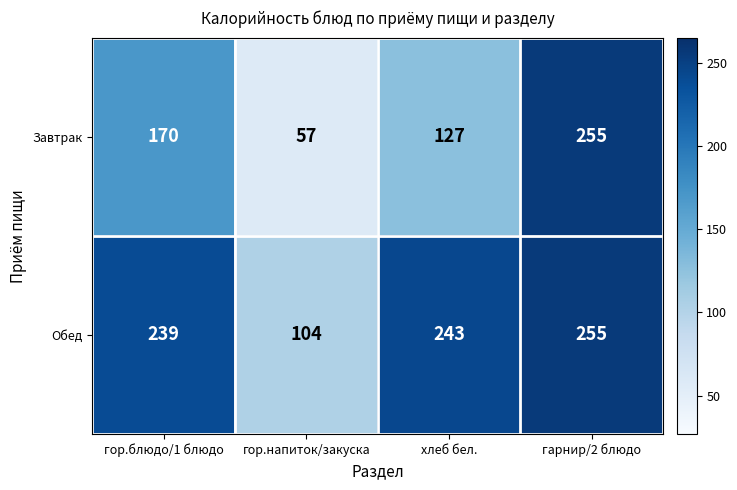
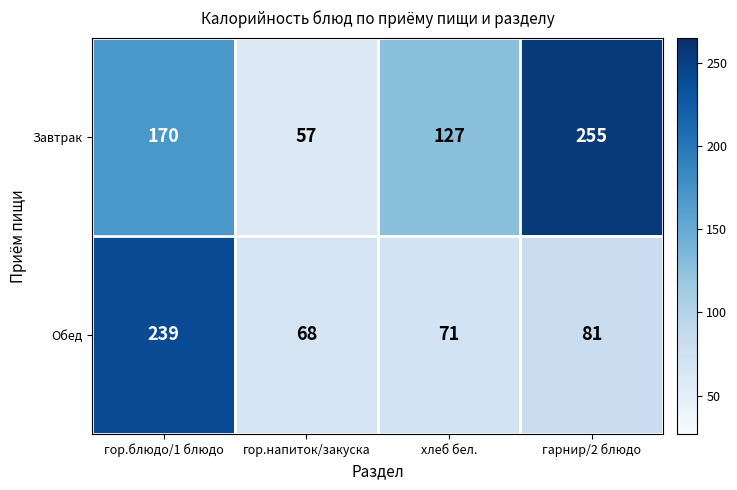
  {
    "Завтрак": {
      "гор.блюдо/1 блюдо": 170,
      "гор.напиток/закуска": 57,
      "хлеб бел.": 127,
      "гарнир/2 блюдо": 255
    },
    "Обед": {
      "гор.блюдо/1 блюдо": 239,
-     "гор.напиток/закуска": 104,
-     "хлеб бел.": 243,
-     "гарнир/2 блюдо": 255
+     "гор.напиток/закуска": 68,
+     "хлеб бел.": 71,
+     "гарнир/2 блюдо": 81
    }
  }
